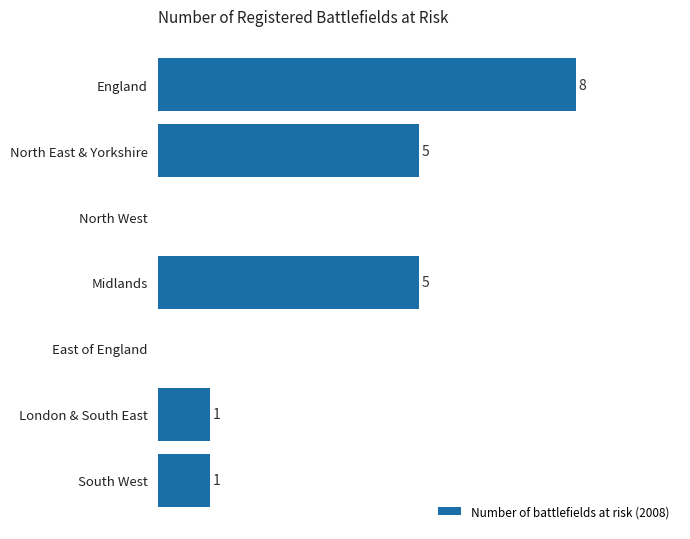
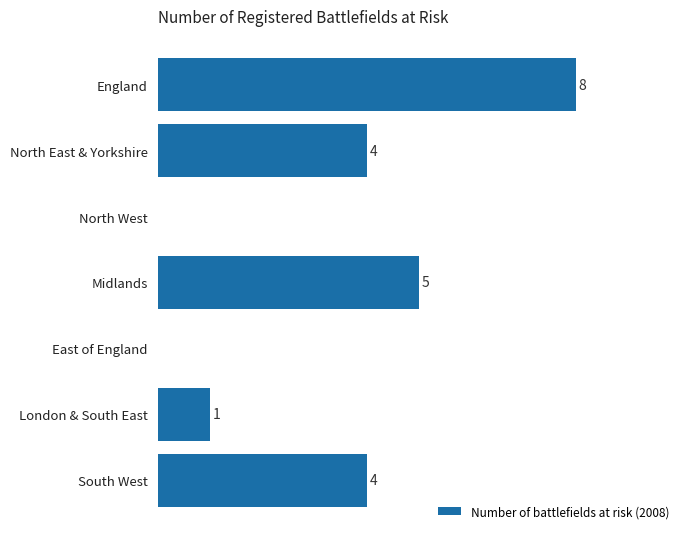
  {
    "England": 8,
-   "North East & Yorkshire": 5,
+   "North East & Yorkshire": 4,
    "Midlands": 5,
    "London & South East": 1,
-   "South West": 1
+   "South West": 4
  }
